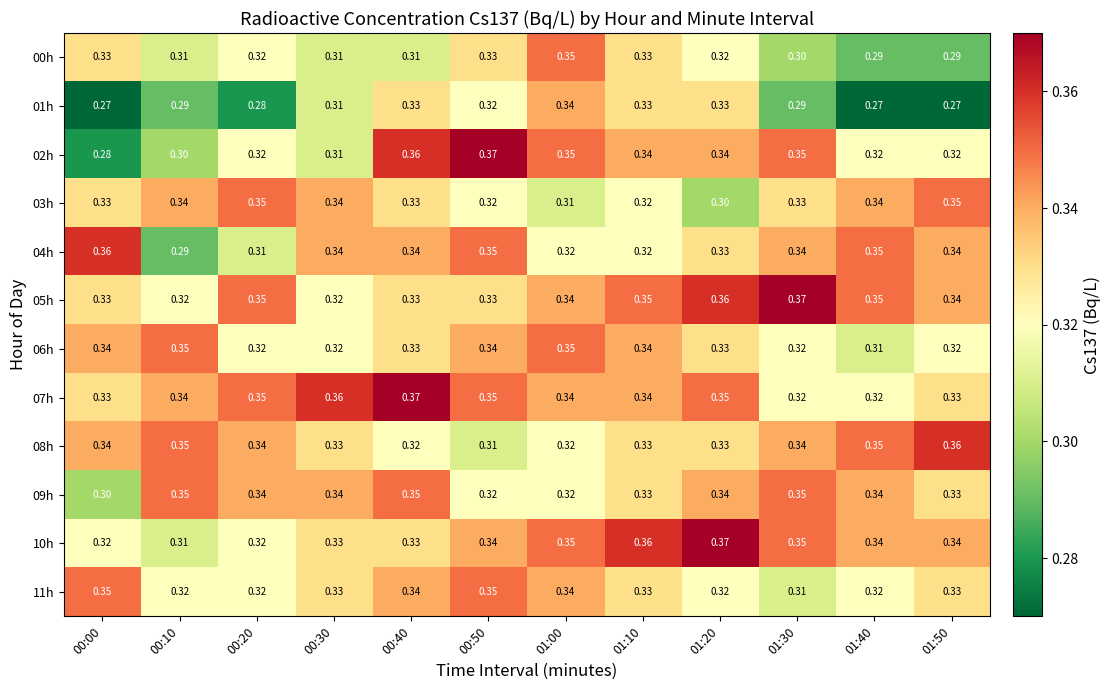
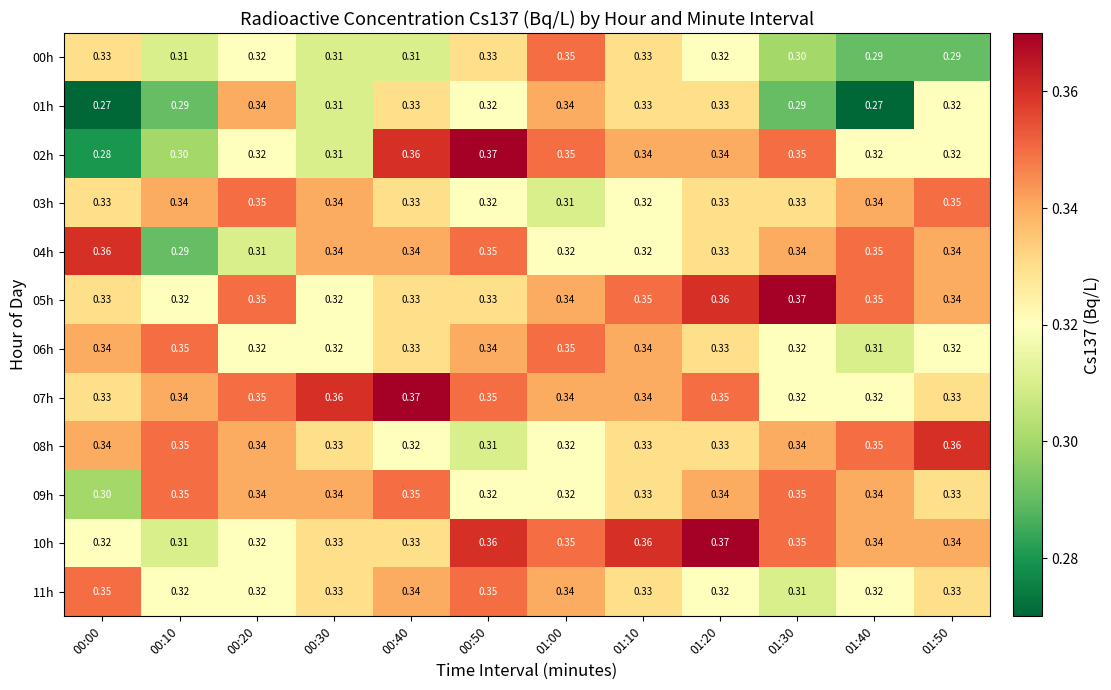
  {
    "00h": {
      "00:00": 0.33,
      "00:10": 0.31,
      "00:20": 0.32,
      "00:30": 0.31,
      "00:40": 0.31,
      "00:50": 0.33,
      "01:00": 0.35,
      "01:10": 0.33,
      "01:20": 0.32,
      "01:30": 0.30,
      "01:40": 0.29,
      "01:50": 0.29
    },
    "01h": {
      "00:00": 0.27,
      "00:10": 0.29,
-     "00:20": 0.28,
+     "00:20": 0.34,
      "00:30": 0.31,
      "00:40": 0.33,
      "00:50": 0.32,
      "01:00": 0.34,
      "01:10": 0.33,
      "01:20": 0.33,
      "01:30": 0.29,
      "01:40": 0.27,
-     "01:50": 0.27
+     "01:50": 0.32
    },
    "02h": {
      "00:00": 0.28,
      "00:10": 0.30,
      "00:20": 0.32,
      "00:30": 0.31,
      "00:40": 0.36,
      "00:50": 0.37,
      "01:00": 0.35,
      "01:10": 0.34,
      "01:20": 0.34,
      "01:30": 0.35,
      "01:40": 0.32,
      "01:50": 0.32
    },
    "03h": {
      "00:00": 0.33,
      "00:10": 0.34,
      "00:20": 0.35,
      "00:30": 0.34,
      "00:40": 0.33,
      "00:50": 0.32,
      "01:00": 0.31,
      "01:10": 0.32,
-     "01:20": 0.30,
+     "01:20": 0.33,
      "01:30": 0.33,
      "01:40": 0.34,
      "01:50": 0.35
    },
    "04h": {
      "00:00": 0.36,
      "00:10": 0.29,
      "00:20": 0.31,
      "00:30": 0.34,
      "00:40": 0.34,
      "00:50": 0.35,
      "01:00": 0.32,
      "01:10": 0.32,
      "01:20": 0.33,
      "01:30": 0.34,
      "01:40": 0.35,
      "01:50": 0.34
    },
    "05h": {
      "00:00": 0.33,
      "00:10": 0.32,
      "00:20": 0.35,
      "00:30": 0.32,
      "00:40": 0.33,
      "00:50": 0.33,
      "01:00": 0.34,
      "01:10": 0.35,
      "01:20": 0.36,
      "01:30": 0.37,
      "01:40": 0.35,
      "01:50": 0.34
    },
    "06h": {
      "00:00": 0.34,
      "00:10": 0.35,
      "00:20": 0.32,
      "00:30": 0.32,
      "00:40": 0.33,
      "00:50": 0.34,
      "01:00": 0.35,
      "01:10": 0.34,
      "01:20": 0.33,
      "01:30": 0.32,
      "01:40": 0.31,
      "01:50": 0.32
    },
    "07h": {
      "00:00": 0.33,
      "00:10": 0.34,
      "00:20": 0.35,
      "00:30": 0.36,
      "00:40": 0.37,
      "00:50": 0.35,
      "01:00": 0.34,
      "01:10": 0.34,
      "01:20": 0.35,
      "01:30": 0.32,
      "01:40": 0.32,
      "01:50": 0.33
    },
    "08h": {
      "00:00": 0.34,
      "00:10": 0.35,
      "00:20": 0.34,
      "00:30": 0.33,
      "00:40": 0.32,
      "00:50": 0.31,
      "01:00": 0.32,
      "01:10": 0.33,
      "01:20": 0.33,
      "01:30": 0.34,
      "01:40": 0.35,
      "01:50": 0.36
    },
    "09h": {
      "00:00": 0.30,
      "00:10": 0.35,
      "00:20": 0.34,
      "00:30": 0.34,
      "00:40": 0.35,
      "00:50": 0.32,
      "01:00": 0.32,
      "01:10": 0.33,
      "01:20": 0.34,
      "01:30": 0.35,
      "01:40": 0.34,
      "01:50": 0.33
    },
    "10h": {
      "00:00": 0.32,
      "00:10": 0.31,
      "00:20": 0.32,
      "00:30": 0.33,
      "00:40": 0.33,
-     "00:50": 0.34,
+     "00:50": 0.36,
      "01:00": 0.35,
      "01:10": 0.36,
      "01:20": 0.37,
      "01:30": 0.35,
      "01:40": 0.34,
      "01:50": 0.34
    },
    "11h": {
      "00:00": 0.35,
      "00:10": 0.32,
      "00:20": 0.32,
      "00:30": 0.33,
      "00:40": 0.34,
      "00:50": 0.35,
      "01:00": 0.34,
      "01:10": 0.33,
      "01:20": 0.32,
      "01:30": 0.31,
      "01:40": 0.32,
      "01:50": 0.33
    }
  }
